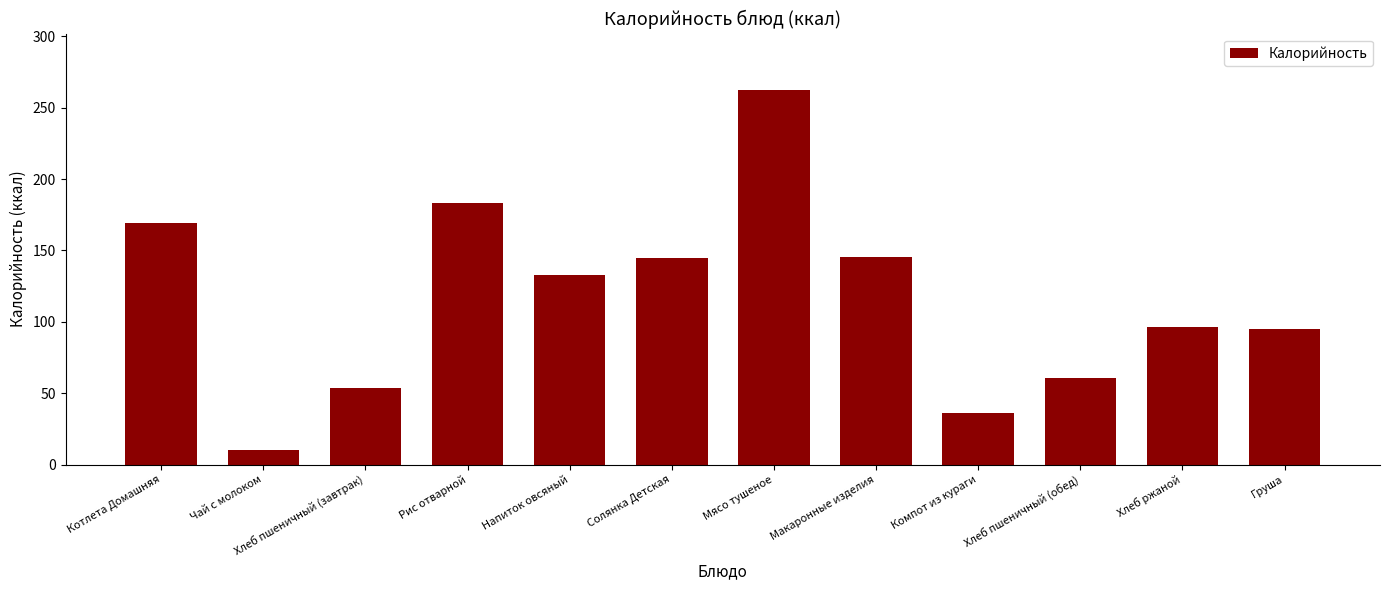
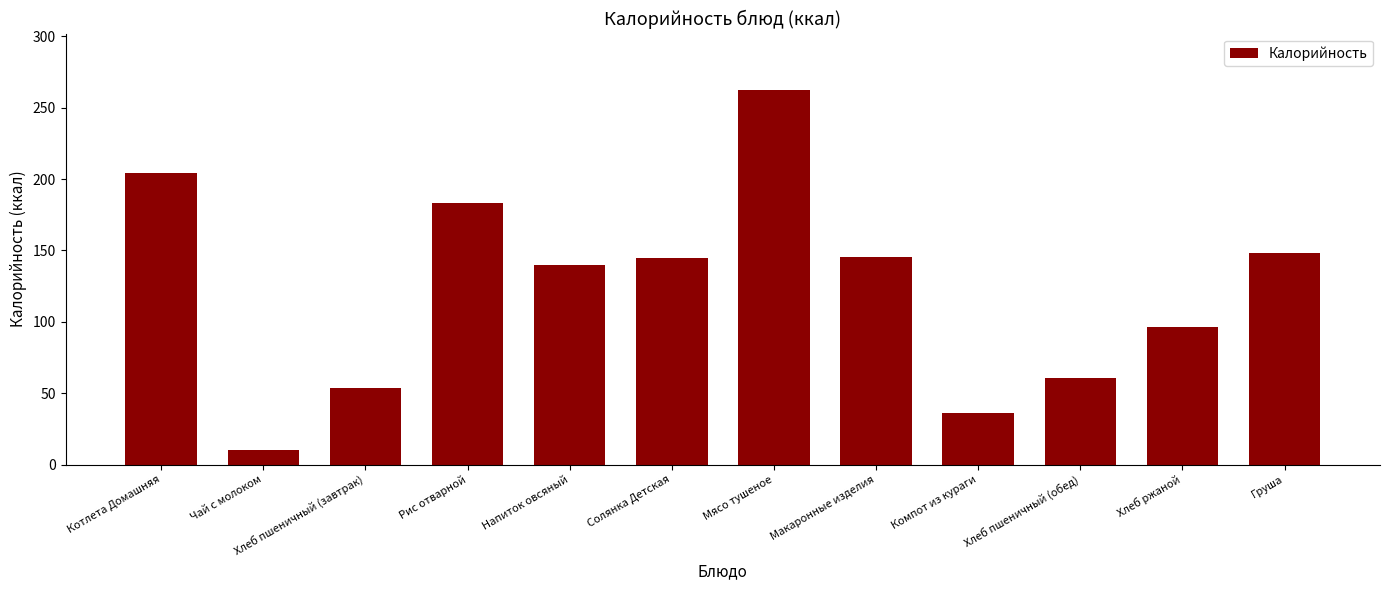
  {
-   "Котлета Домашняя": 169,
+   "Котлета Домашняя": 204,
    "Чай с молоком": 10,
    "Хлеб пшеничный (завтрак)": 53,
    "Рис отварной": 183,
-   "Напиток овсяный": 133,
+   "Напиток овсяный": 140,
    "Солянка Детская": 145,
    "Мясо тушеное": 262,
    "Макаронные изделия": 145,
    "Компот из кураги": 36,
    "Хлеб пшеничный (обед)": 61,
    "Хлеб ржаной": 97,
-   "Груша": 95
+   "Груша": 148
  }
